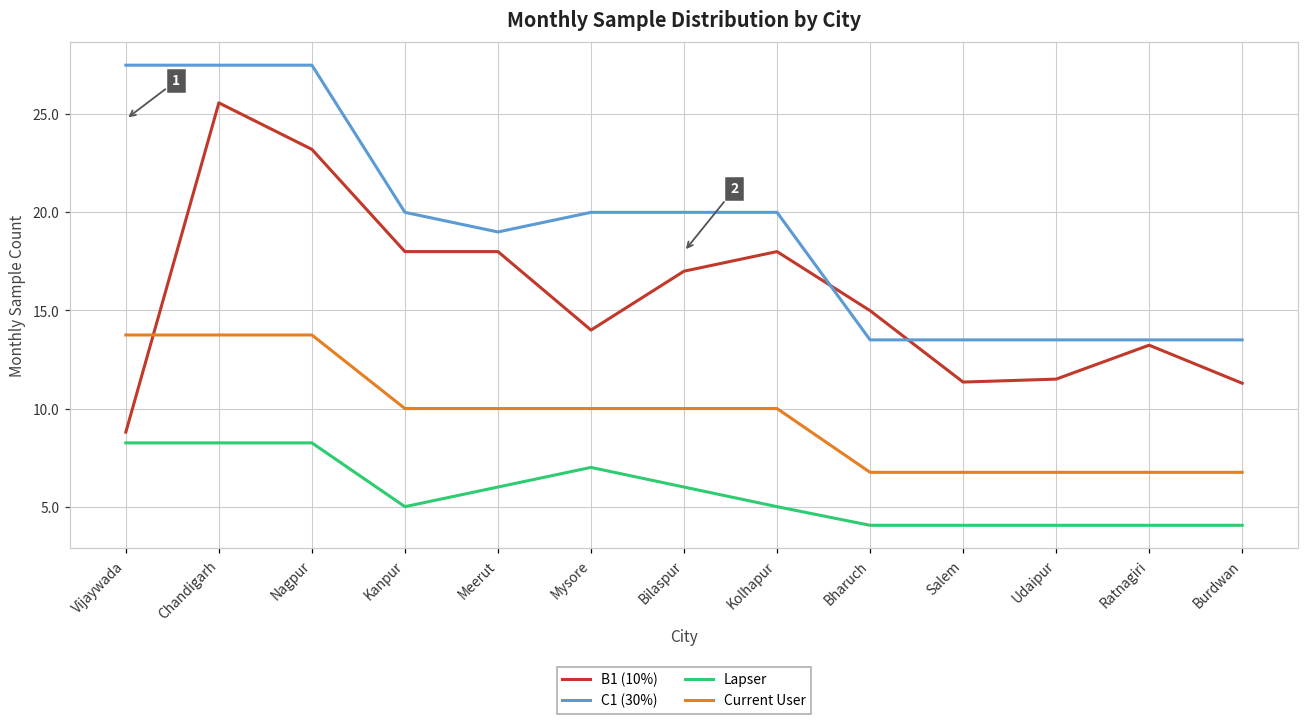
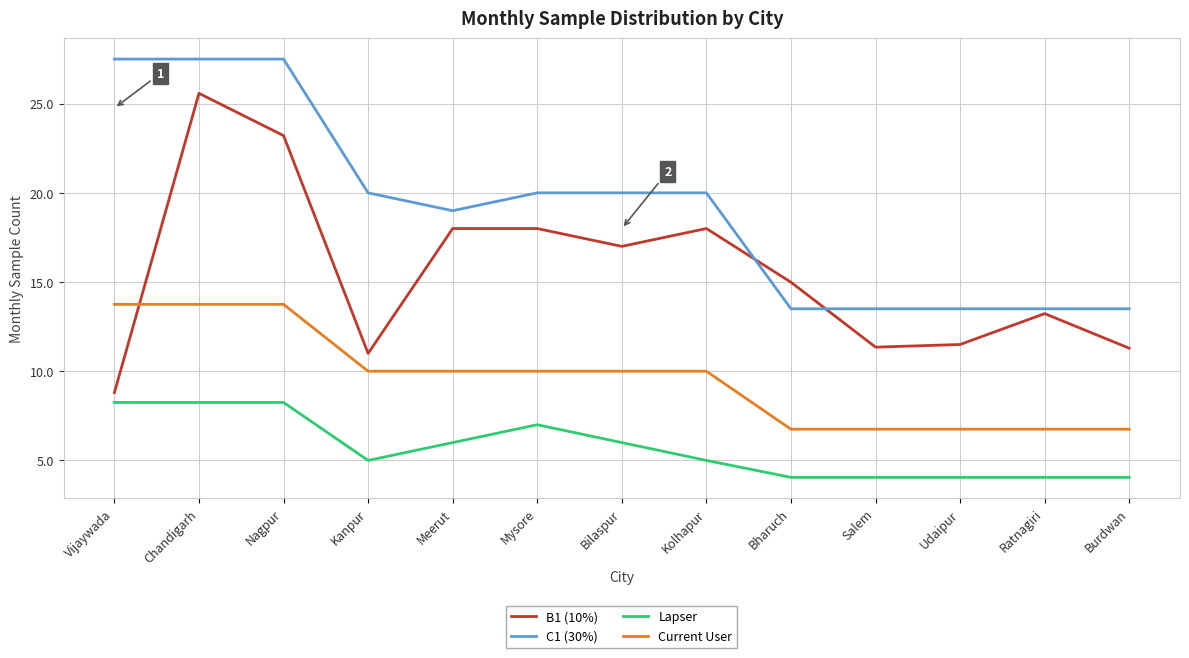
  {
    "B1 (10%)": {
      "Vijaywada": 8.8,
      "Chandigarh": 25.6,
      "Nagpur": 23.2,
-     "Kanpur": 18,
+     "Kanpur": 11,
      "Meerut": 18,
-     "Mysore": 14,
+     "Mysore": 18,
      "Bilaspur": 17,
      "Kolhapur": 18,
      "Bharuch": 15,
      "Salem": 11.4,
      "Udaipur": 11.5,
      "Ratnagiri": 13.2,
      "Burdwan": 11.3
    },
    "C1 (30%)": {
      "Vijaywada": 27.5,
      "Chandigarh": 27.5,
      "Nagpur": 27.5,
      "Kanpur": 20,
      "Meerut": 19,
      "Mysore": 20,
      "Bilaspur": 20,
      "Kolhapur": 20,
      "Bharuch": 13.5,
      "Salem": 13.5,
      "Udaipur": 13.5,
      "Ratnagiri": 13.5,
      "Burdwan": 13.5
    },
    "Lapser": {
      "Vijaywada": 8.3,
      "Chandigarh": 8.3,
      "Nagpur": 8.3,
      "Kanpur": 5,
      "Meerut": 6,
      "Mysore": 7,
      "Bilaspur": 6,
      "Kolhapur": 5,
      "Bharuch": 4,
      "Salem": 4,
      "Udaipur": 4,
      "Ratnagiri": 4,
      "Burdwan": 4
    },
    "Current User": {
      "Vijaywada": 13.8,
      "Chandigarh": 13.8,
      "Nagpur": 13.8,
      "Kanpur": 10,
      "Meerut": 10,
      "Mysore": 10,
      "Bilaspur": 10,
      "Kolhapur": 10,
      "Bharuch": 6.8,
      "Salem": 6.8,
      "Udaipur": 6.8,
      "Ratnagiri": 6.8,
      "Burdwan": 6.8
    }
  }
